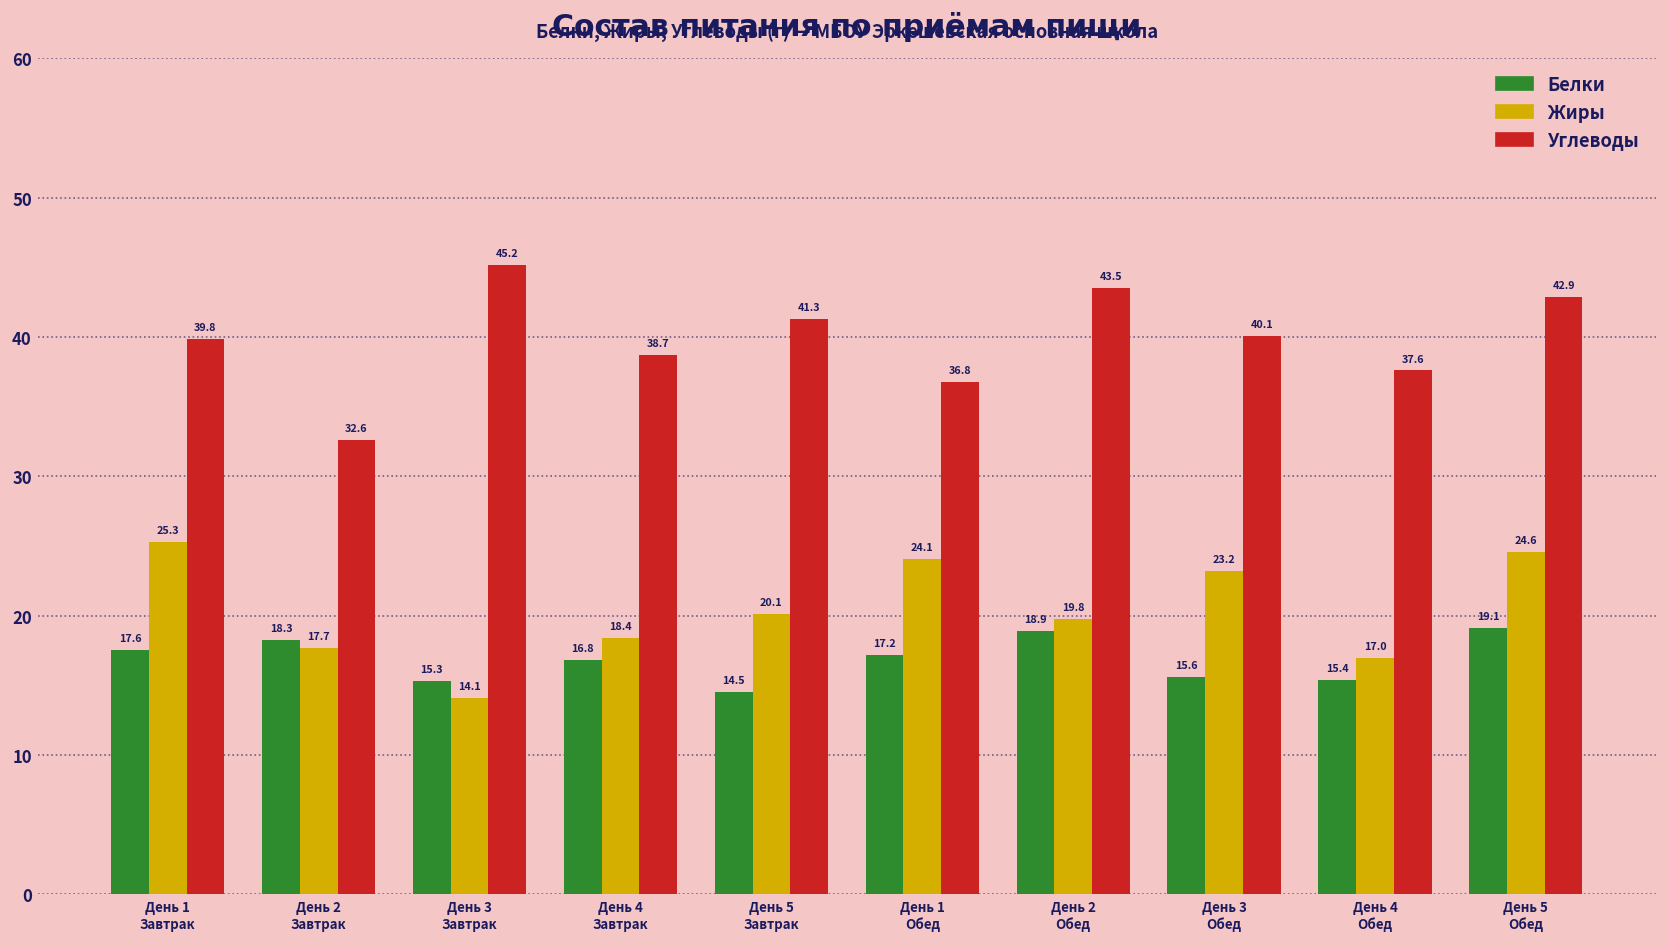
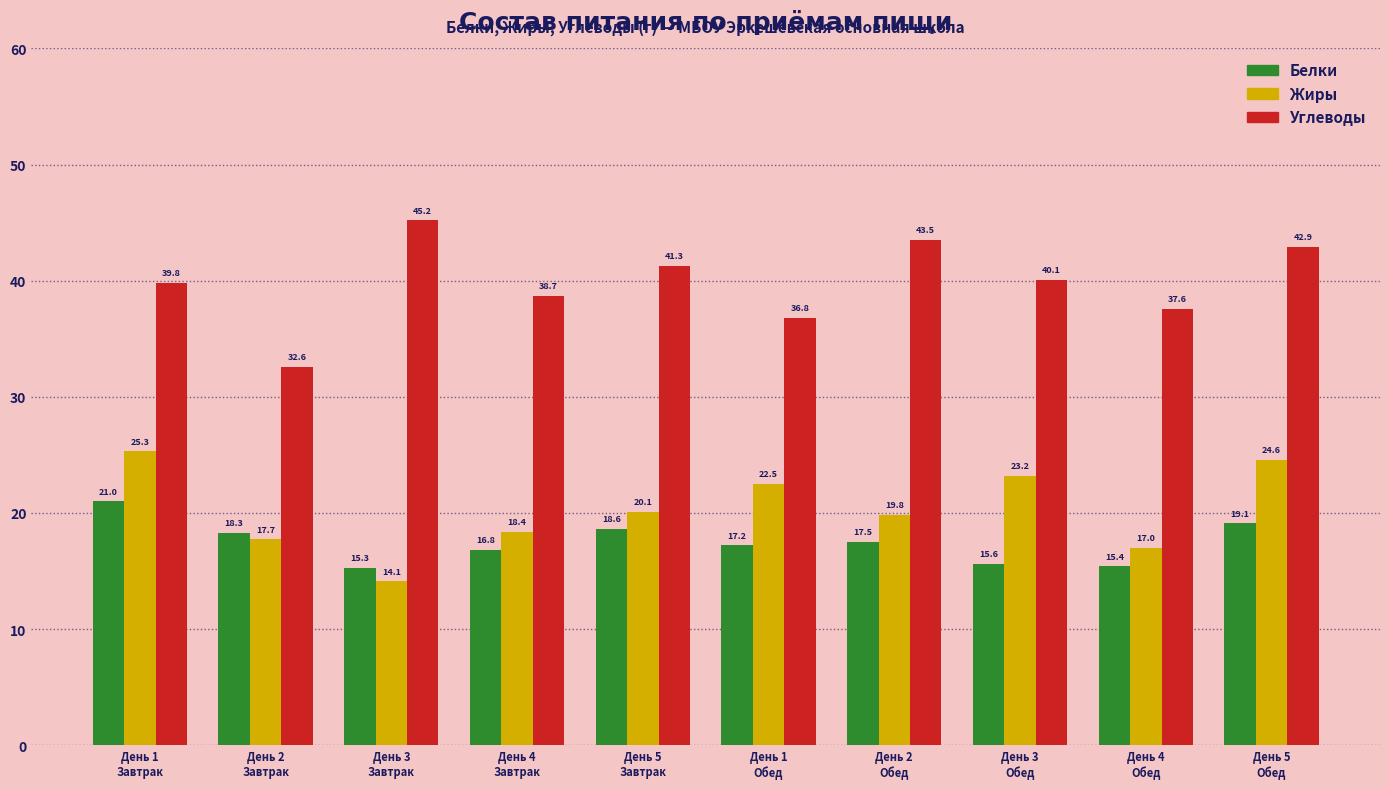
  {
    "Белки": {
-     "День 1 Завтрак": 17.6,
+     "День 1 Завтрак": 21.0,
      "День 2 Завтрак": 18.3,
      "День 3 Завтрак": 15.3,
      "День 4 Завтрак": 16.8,
-     "День 5 Завтрак": 14.5,
+     "День 5 Завтрак": 18.6,
      "День 1 Обед": 17.2,
-     "День 2 Обед": 18.9,
+     "День 2 Обед": 17.5,
      "День 3 Обед": 15.6,
      "День 4 Обед": 15.4,
      "День 5 Обед": 19.1
    },
    "Жиры": {
      "День 1 Завтрак": 25.3,
      "День 2 Завтрак": 17.7,
      "День 3 Завтрак": 14.1,
      "День 4 Завтрак": 18.4,
      "День 5 Завтрак": 20.1,
-     "День 1 Обед": 24.1,
+     "День 1 Обед": 22.5,
      "День 2 Обед": 19.8,
      "День 3 Обед": 23.2,
      "День 4 Обед": 17.0,
      "День 5 Обед": 24.6
    },
    "Углеводы": {
      "День 1 Завтрак": 39.8,
      "День 2 Завтрак": 32.6,
      "День 3 Завтрак": 45.2,
      "День 4 Завтрак": 38.7,
      "День 5 Завтрак": 41.3,
      "День 1 Обед": 36.8,
      "День 2 Обед": 43.5,
      "День 3 Обед": 40.1,
      "День 4 Обед": 37.6,
      "День 5 Обед": 42.9
    }
  }
